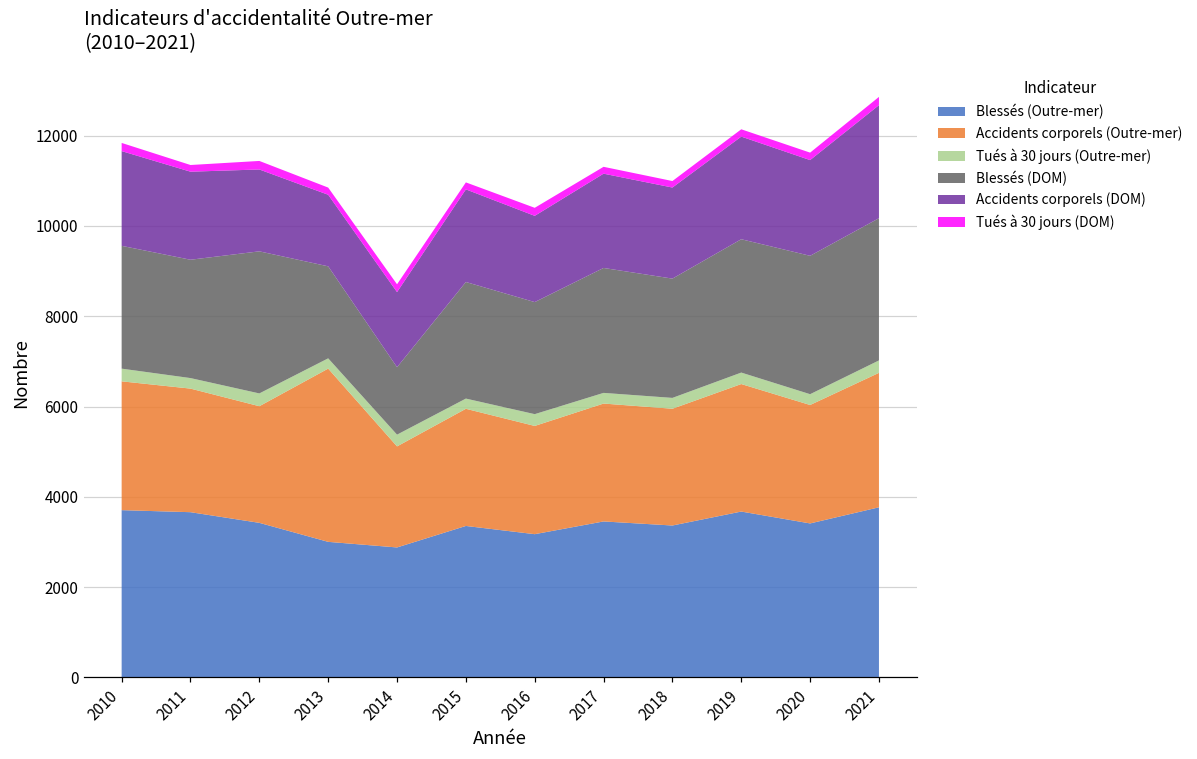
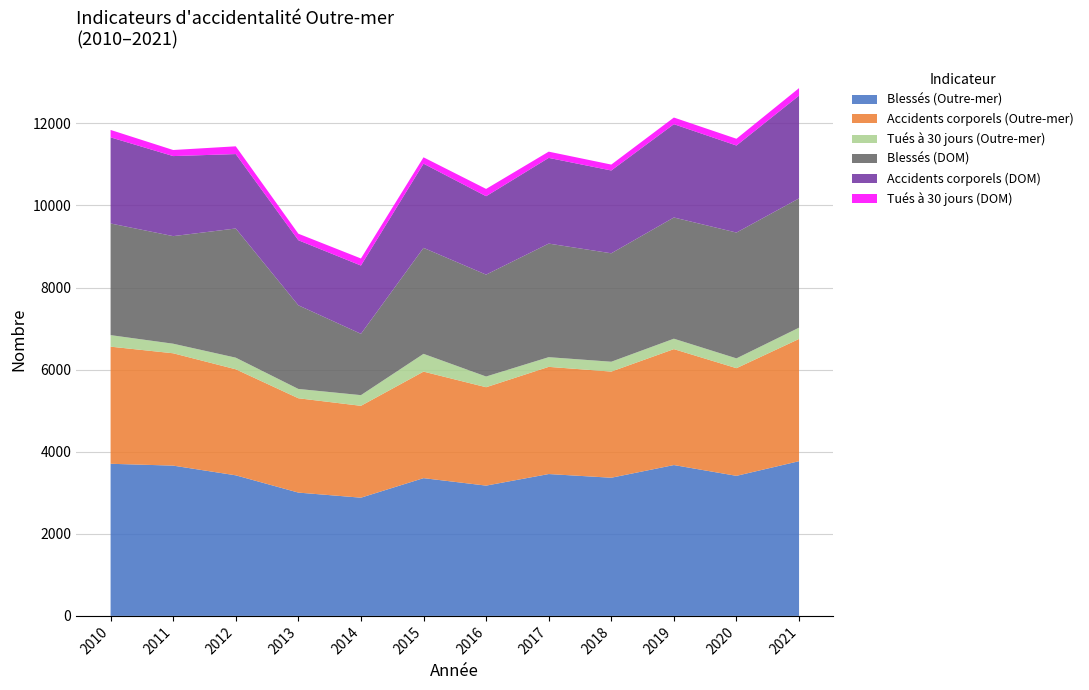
  {
    "Blessés (Outre-mer)": {
      "2010": 3700,
      "2011": 3700,
      "2012": 3400,
      "2013": 3000,
      "2014": 2900,
      "2015": 3400,
      "2016": 3200,
      "2017": 3500,
      "2018": 3400,
      "2019": 3700,
      "2020": 3400,
      "2021": 3800
    },
    "Accidents corporels (Outre-mer)": {
      "2010": 2900,
      "2011": 2700,
      "2012": 2600,
-     "2013": 3800,
+     "2013": 2300,
      "2014": 2200,
      "2015": 2600,
      "2016": 2400,
      "2017": 2600,
      "2018": 2600,
      "2019": 2800,
      "2020": 2600,
      "2021": 3000
    },
    "Tués à 30 jours (Outre-mer)": {
      "2010": 300,
      "2011": 200,
      "2012": 300,
      "2013": 200,
      "2014": 300,
-     "2015": 200,
+     "2015": 400,
      "2016": 300,
      "2017": 200,
      "2018": 200,
      "2019": 300,
      "2020": 200,
      "2021": 300
    },
    "Blessés (DOM)": {
      "2010": 2700,
      "2011": 2600,
      "2012": 3100,
      "2013": 2000,
      "2014": 1500,
      "2015": 2600,
      "2016": 2500,
      "2017": 2800,
      "2018": 2600,
      "2019": 3000,
      "2020": 3100,
      "2021": 3200
    },
    "Accidents corporels (DOM)": {
      "2010": 2100,
      "2011": 2000,
      "2012": 1800,
      "2013": 1600,
      "2014": 1700,
      "2015": 2100,
      "2016": 1900,
      "2017": 2100,
      "2018": 2000,
      "2019": 2300,
      "2020": 2100,
      "2021": 2500
    },
    "Tués à 30 jours (DOM)": {
      "2010": 200,
      "2011": 100,
      "2012": 200,
      "2013": 200,
      "2014": 200,
      "2015": 200,
      "2016": 200,
      "2017": 200,
      "2018": 100,
      "2019": 200,
      "2020": 200,
      "2021": 200
    }
  }
